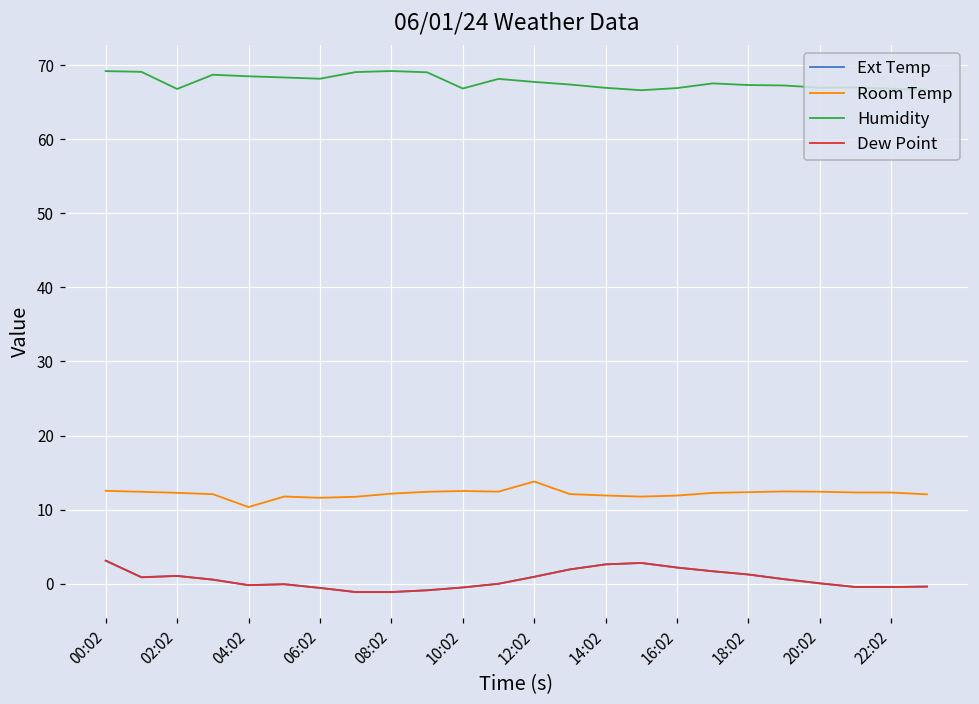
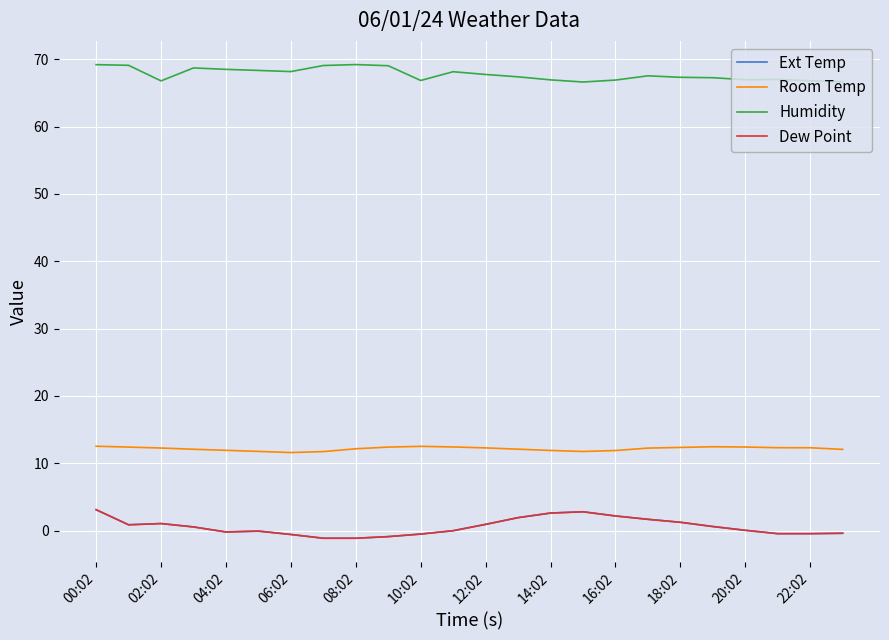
  {
    "Room Temp": {
      "00:02": 13,
      "02:02": 12,
-     "04:02": 10,
+     "04:02": 12,
      "06:02": 12,
      "08:02": 12,
      "10:02": 13,
-     "12:02": 14,
+     "12:02": 12,
      "14:02": 12,
      "16:02": 12,
      "18:02": 12,
      "20:02": 12,
      "22:02": 12
    },
    "Humidity": {
      "00:02": 69,
      "02:02": 67,
      "04:02": 69,
      "06:02": 68,
      "08:02": 69,
      "10:02": 67,
      "12:02": 68,
      "14:02": 67,
      "16:02": 67,
      "18:02": 67
    }
  }
